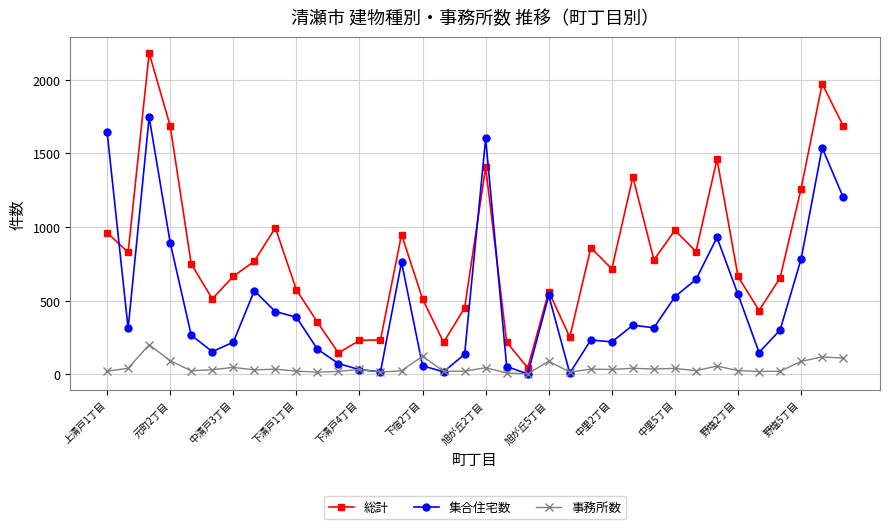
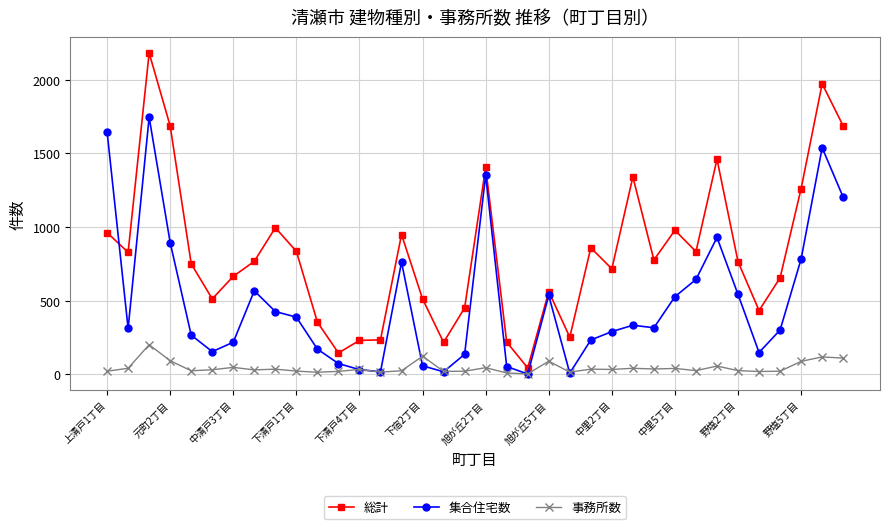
  {
    "総計": {
      "上清戸1丁目": 960,
      "元町2丁目": 1690,
      "中清戸3丁目": 670,
-     "下清戸1丁目": 580,
+     "下清戸1丁目": 840,
      "下清戸4丁目": 230,
      "下宿2丁目": 510,
      "旭が丘2丁目": 1410,
      "旭が丘5丁目": 560,
      "中里2丁目": 720,
      "中里5丁目": 980,
-     "野塩2丁目": 670,
+     "野塩2丁目": 770,
      "野塩5丁目": 1260
    },
    "集合住宅数": {
      "上清戸1丁目": 1650,
      "元町2丁目": 900,
      "中清戸3丁目": 220,
      "下清戸1丁目": 390,
      "下宿2丁目": 60,
-     "旭が丘2丁目": 1600,
+     "旭が丘2丁目": 1350,
      "旭が丘5丁目": 540,
-     "中里2丁目": 220,
+     "中里2丁目": 290,
      "中里5丁目": 530,
      "野塩2丁目": 540,
      "野塩5丁目": 780
    },
    "事務所数": {
      "上清戸1丁目": 20,
      "元町2丁目": 90,
      "中清戸3丁目": 50,
      "下清戸1丁目": 20,
      "下宿2丁目": 120,
      "旭が丘2丁目": 50,
      "旭が丘5丁目": 90,
      "中里2丁目": 30,
      "中里5丁目": 40,
      "野塩2丁目": 30,
      "野塩5丁目": 90
    }
  }
